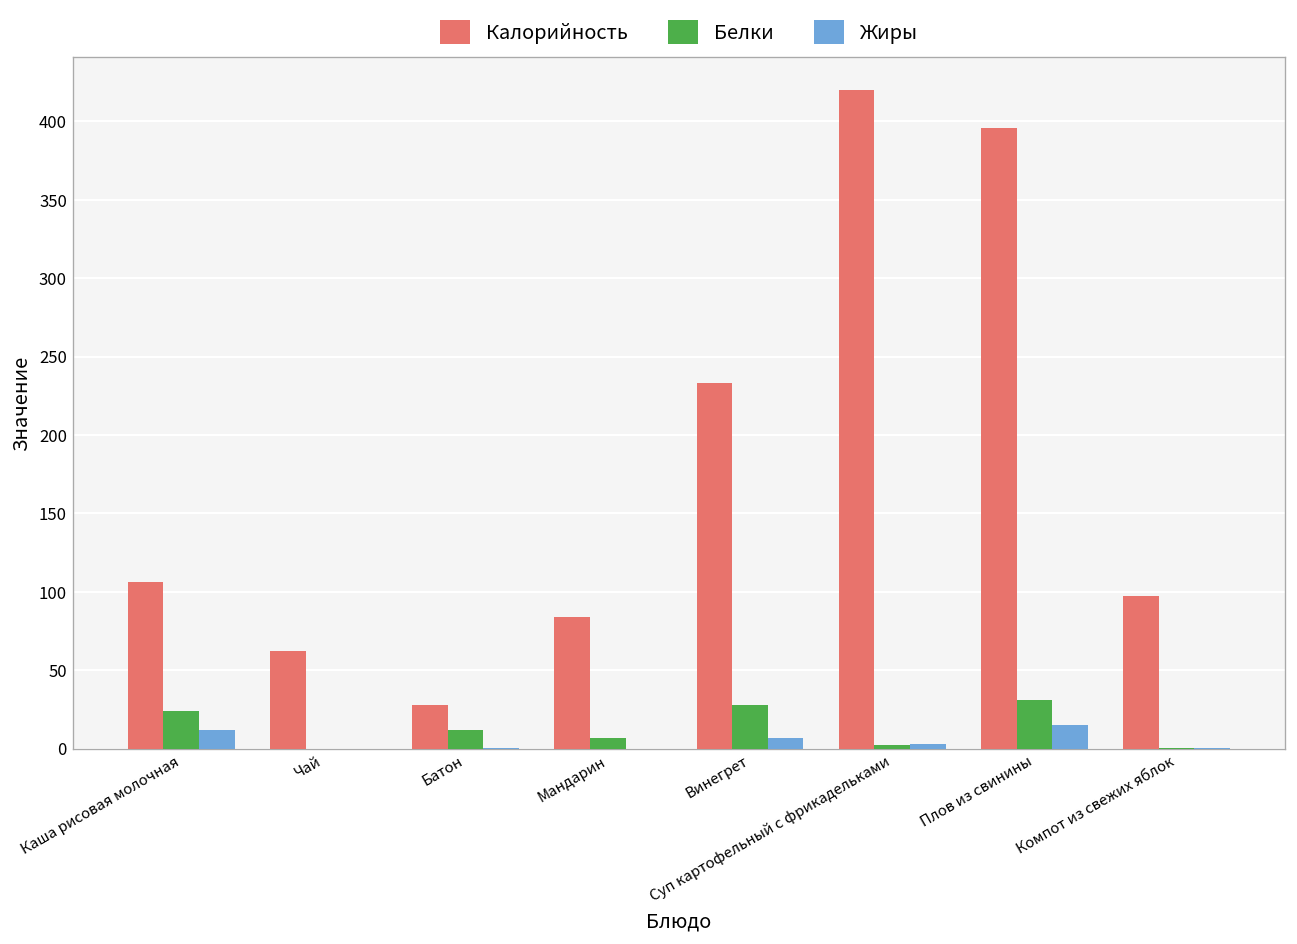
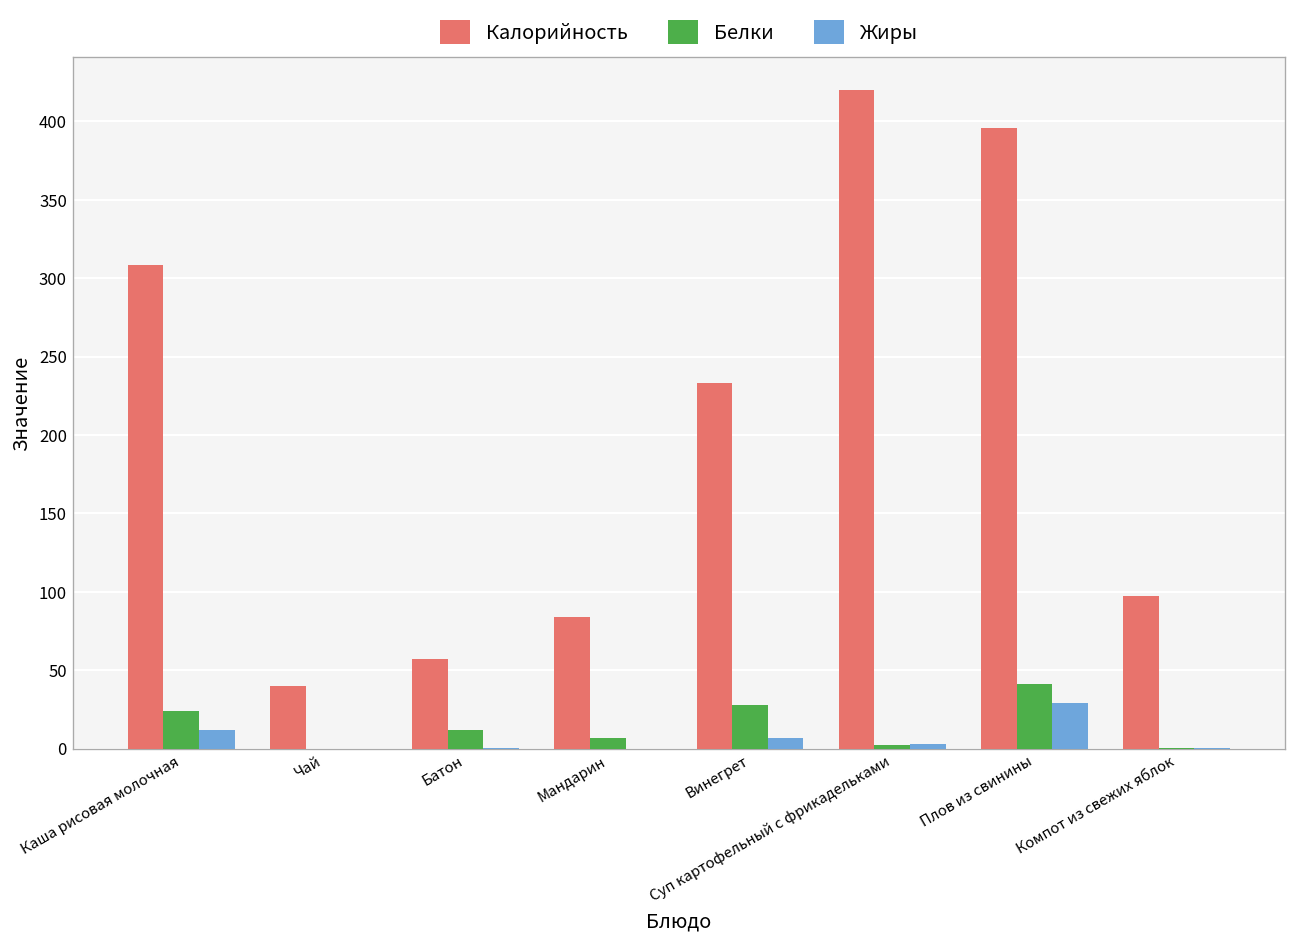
  {
    "Калорийность": {
-     "Каша рисовая молочная": 106,
-     "Чай": 62,
-     "Батон": 28,
+     "Каша рисовая молочная": 309,
+     "Чай": 40,
+     "Батон": 57,
      "Мандарин": 84,
      "Винегрет": 233,
      "Суп картофельный с фрикадельками": 420,
      "Плов из свинины": 396,
      "Компот из свежих яблок": 98
    },
    "Белки": {
      "Каша рисовая молочная": 24,
      "Чай": 0,
      "Батон": 12,
      "Мандарин": 7,
      "Винегрет": 28,
      "Суп картофельный с фрикадельками": 2,
-     "Плов из свинины": 31
+     "Плов из свинины": 41
    },
    "Жиры": {
      "Каша рисовая молочная": 12,
      "Чай": 0,
      "Мандарин": 0,
      "Винегрет": 7,
      "Суп картофельный с фрикадельками": 3,
-     "Плов из свинины": 15
+     "Плов из свинины": 29
    }
  }
